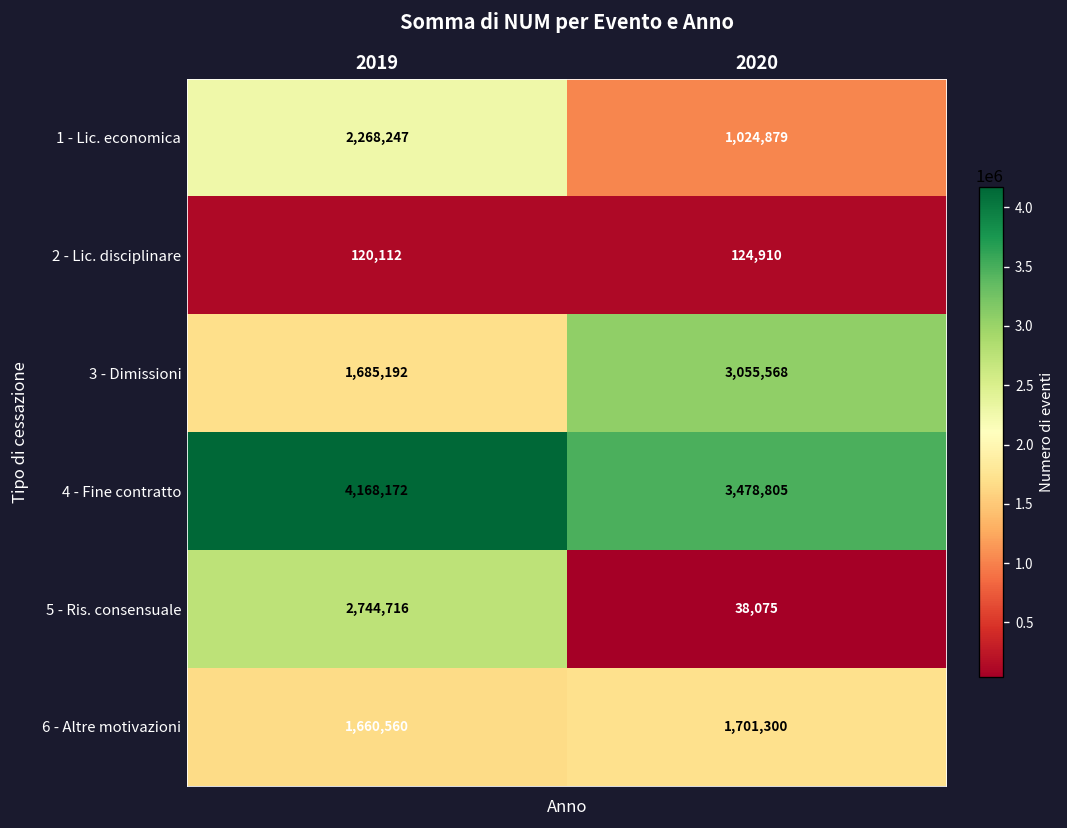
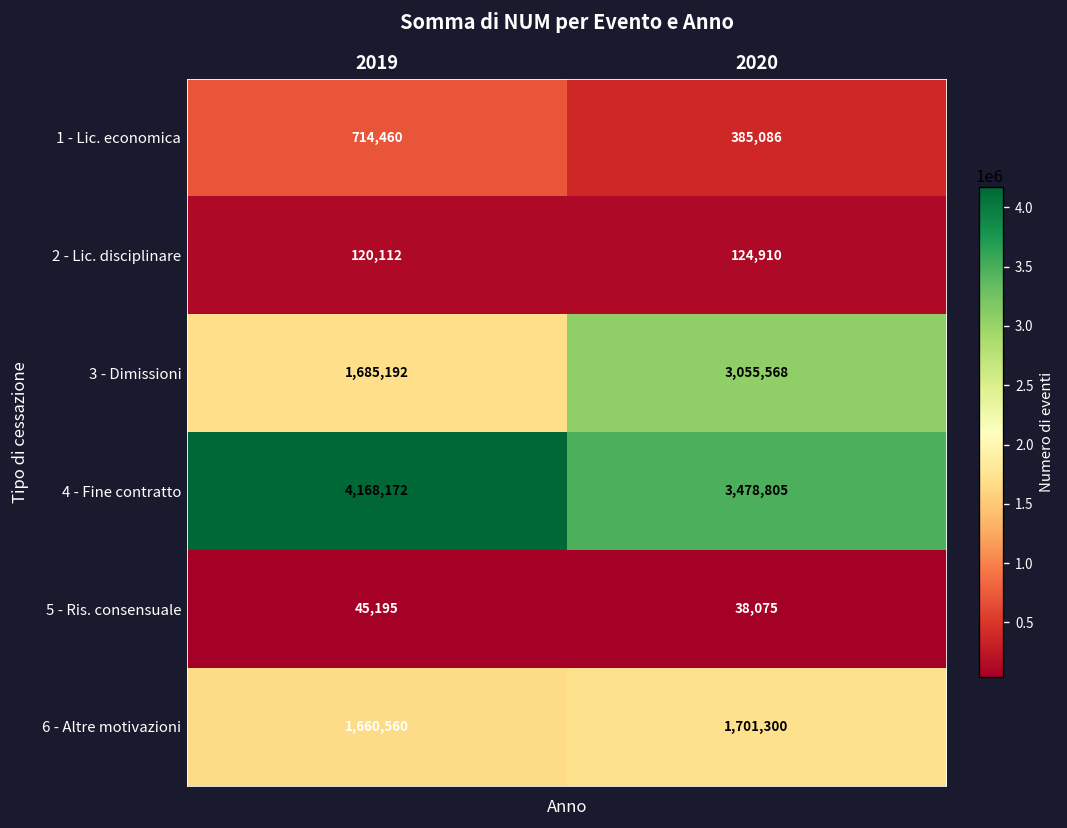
  {
    "1 - Lic. economica": {
-     "2019": "2,268,247",
-     "2020": "1,024,879"
+     "2019": "714,460",
+     "2020": "385,086"
    },
    "2 - Lic. disciplinare": {
      "2019": "120,112",
      "2020": "124,910"
    },
    "3 - Dimissioni": {
      "2019": "1,685,192",
      "2020": "3,055,568"
    },
    "4 - Fine contratto": {
      "2019": "4,168,172",
      "2020": "3,478,805"
    },
    "5 - Ris. consensuale": {
-     "2019": "2,744,716",
+     "2019": "45,195",
      "2020": "38,075"
    },
    "6 - Altre motivazioni": {
      "2019": "1,660,560",
      "2020": "1,701,300"
    }
  }
